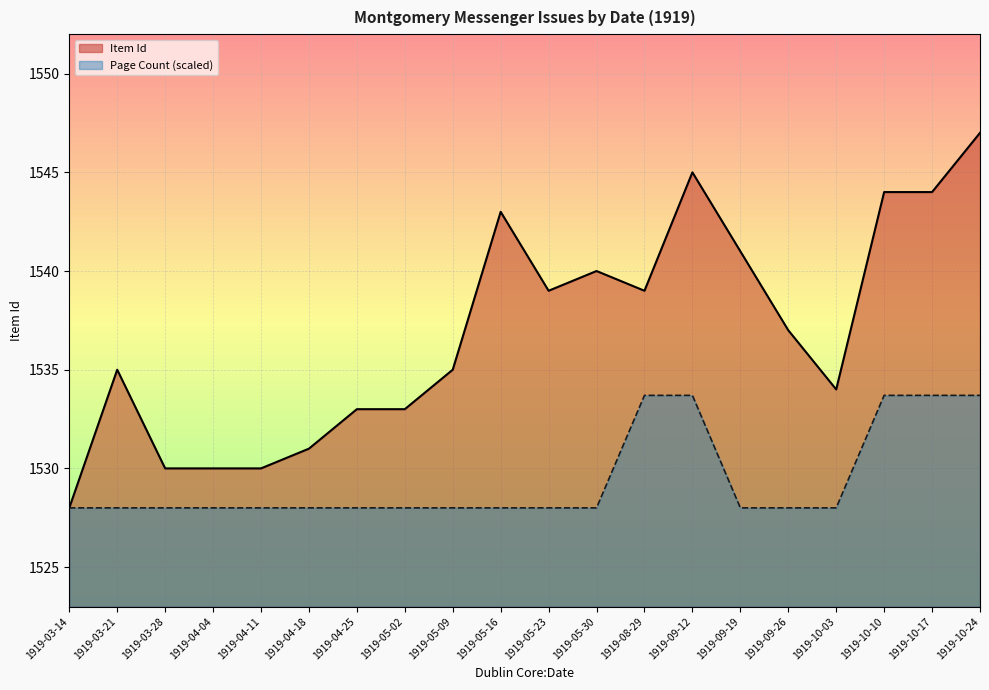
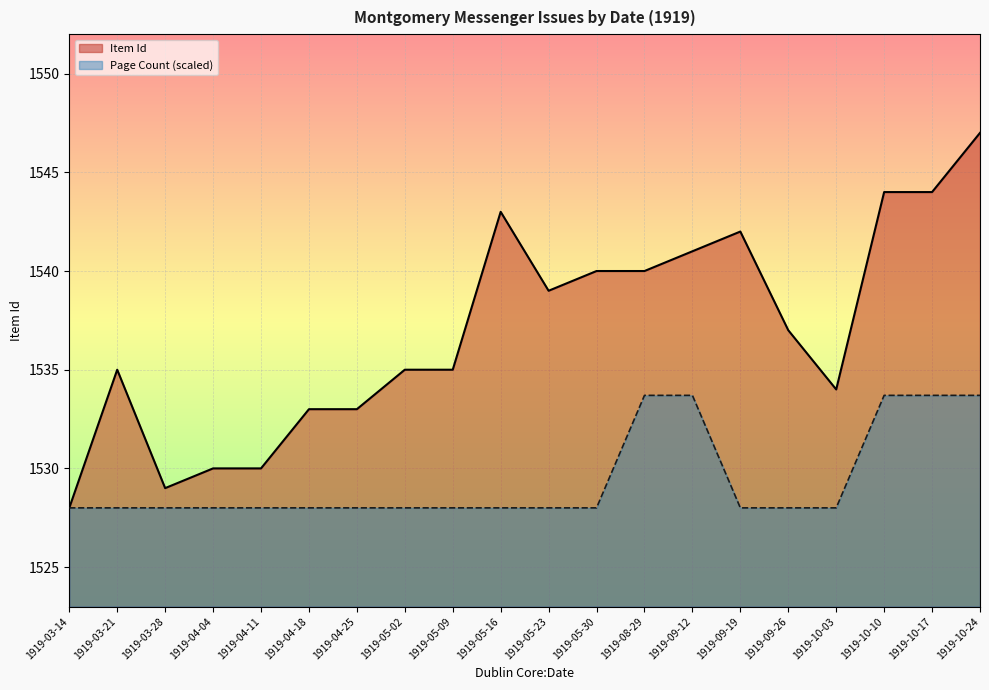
  {
    "Item Id": {
      "1919-03-21": 1535,
-     "1919-03-28": 1530,
+     "1919-03-28": 1529,
      "1919-04-04": 1530,
      "1919-04-11": 1530,
-     "1919-04-18": 1531,
+     "1919-04-18": 1533,
      "1919-04-25": 1533,
-     "1919-05-02": 1533,
+     "1919-05-02": 1535,
      "1919-05-09": 1535,
      "1919-05-16": 1543,
      "1919-05-23": 1539,
      "1919-05-30": 1540,
-     "1919-08-29": 1539,
-     "1919-09-12": 1545,
-     "1919-09-19": 1541,
+     "1919-08-29": 1540,
+     "1919-09-12": 1541,
+     "1919-09-19": 1542,
      "1919-09-26": 1537,
      "1919-10-03": 1534,
      "1919-10-10": 1544,
      "1919-10-17": 1544,
      "1919-10-24": 1547
    },
    "Page Count (scaled)": {
      "1919-03-21": 1528,
      "1919-03-28": 1528,
      "1919-04-04": 1528,
      "1919-04-11": 1528,
      "1919-04-18": 1528,
      "1919-04-25": 1528,
      "1919-05-02": 1528,
      "1919-05-09": 1528,
      "1919-05-16": 1528,
      "1919-05-23": 1528,
      "1919-05-30": 1528,
      "1919-08-29": 1533.7,
      "1919-09-12": 1533.7,
      "1919-09-19": 1528,
      "1919-09-26": 1528,
      "1919-10-03": 1528,
      "1919-10-10": 1533.7,
      "1919-10-17": 1533.7,
      "1919-10-24": 1533.7
    }
  }
